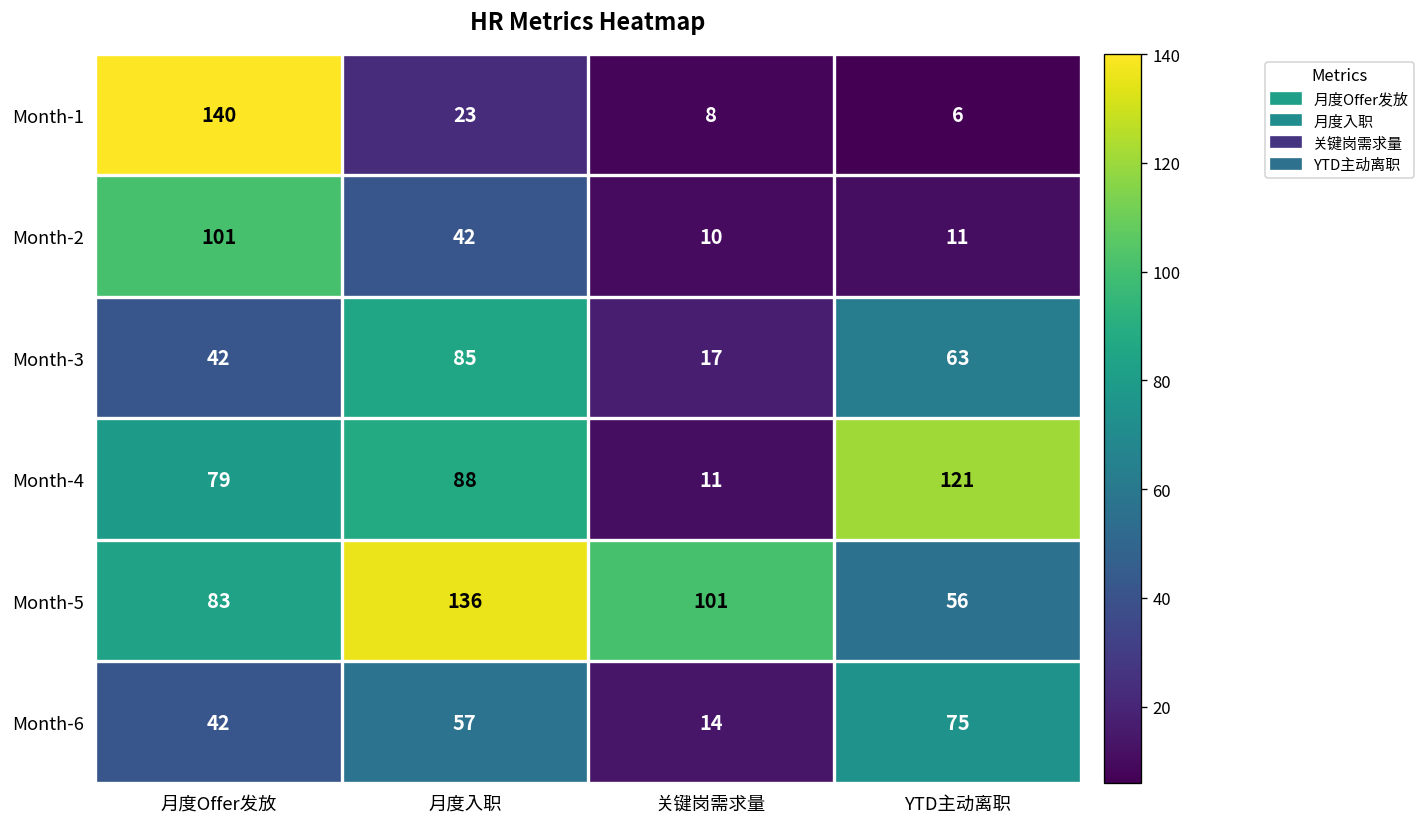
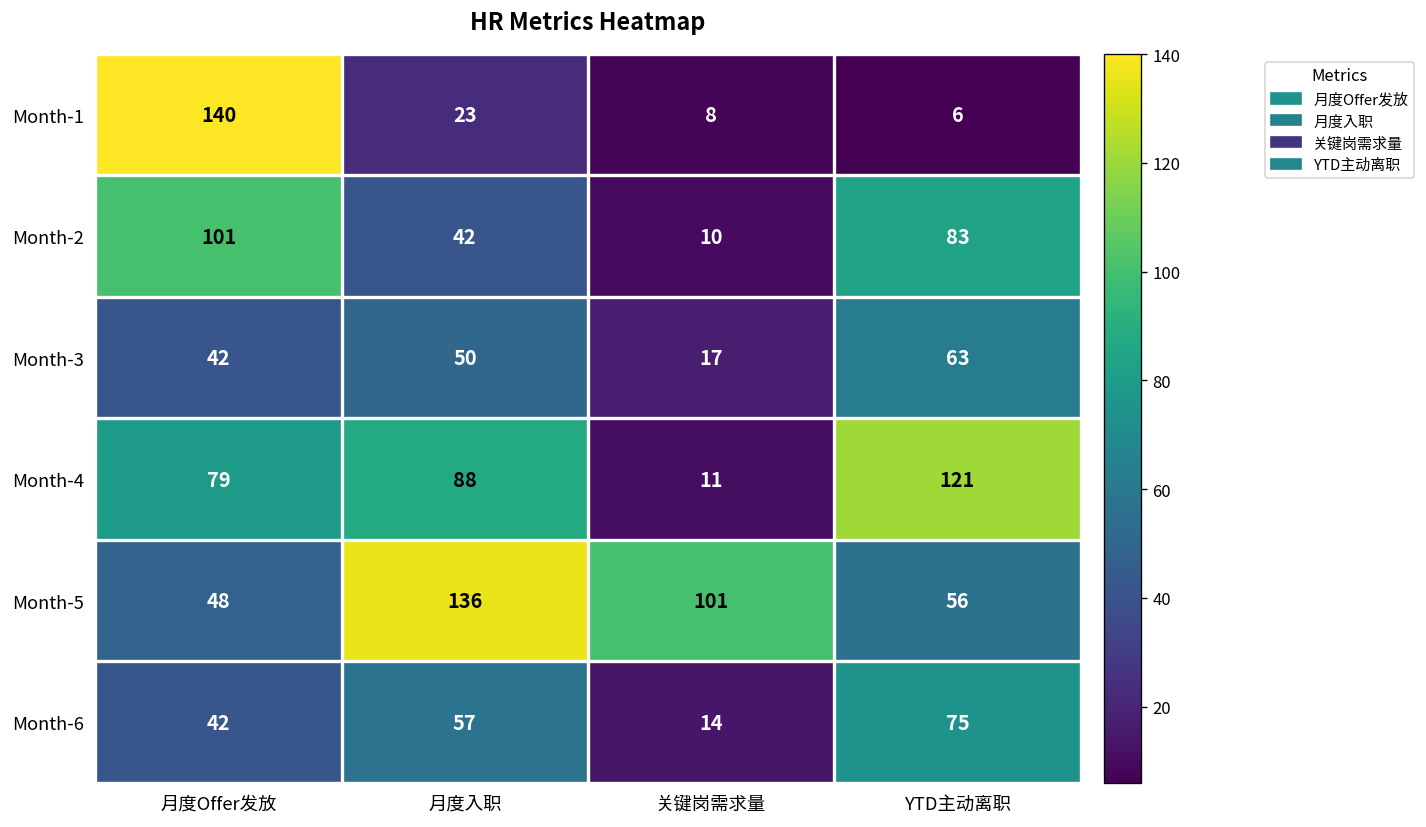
  {
    "Month-1": {
      "月度Offer发放": 140,
      "月度入职": 23,
      "关键岗需求量": 8,
      "YTD主动离职": 6
    },
    "Month-2": {
      "月度Offer发放": 101,
      "月度入职": 42,
      "关键岗需求量": 10,
-     "YTD主动离职": 11
+     "YTD主动离职": 83
    },
    "Month-3": {
      "月度Offer发放": 42,
-     "月度入职": 85,
+     "月度入职": 50,
      "关键岗需求量": 17,
      "YTD主动离职": 63
    },
    "Month-4": {
      "月度Offer发放": 79,
      "月度入职": 88,
      "关键岗需求量": 11,
      "YTD主动离职": 121
    },
    "Month-5": {
-     "月度Offer发放": 83,
+     "月度Offer发放": 48,
      "月度入职": 136,
      "关键岗需求量": 101,
      "YTD主动离职": 56
    },
    "Month-6": {
      "月度Offer发放": 42,
      "月度入职": 57,
      "关键岗需求量": 14,
      "YTD主动离职": 75
    }
  }
